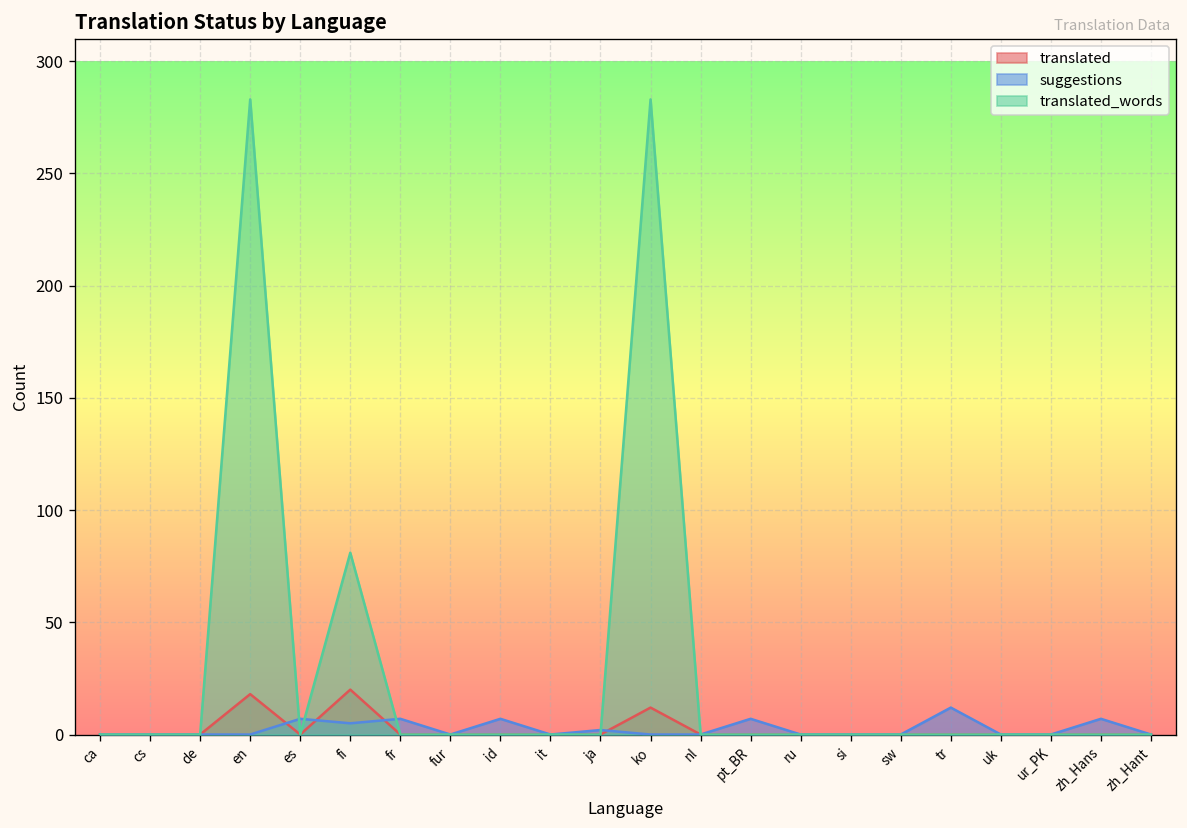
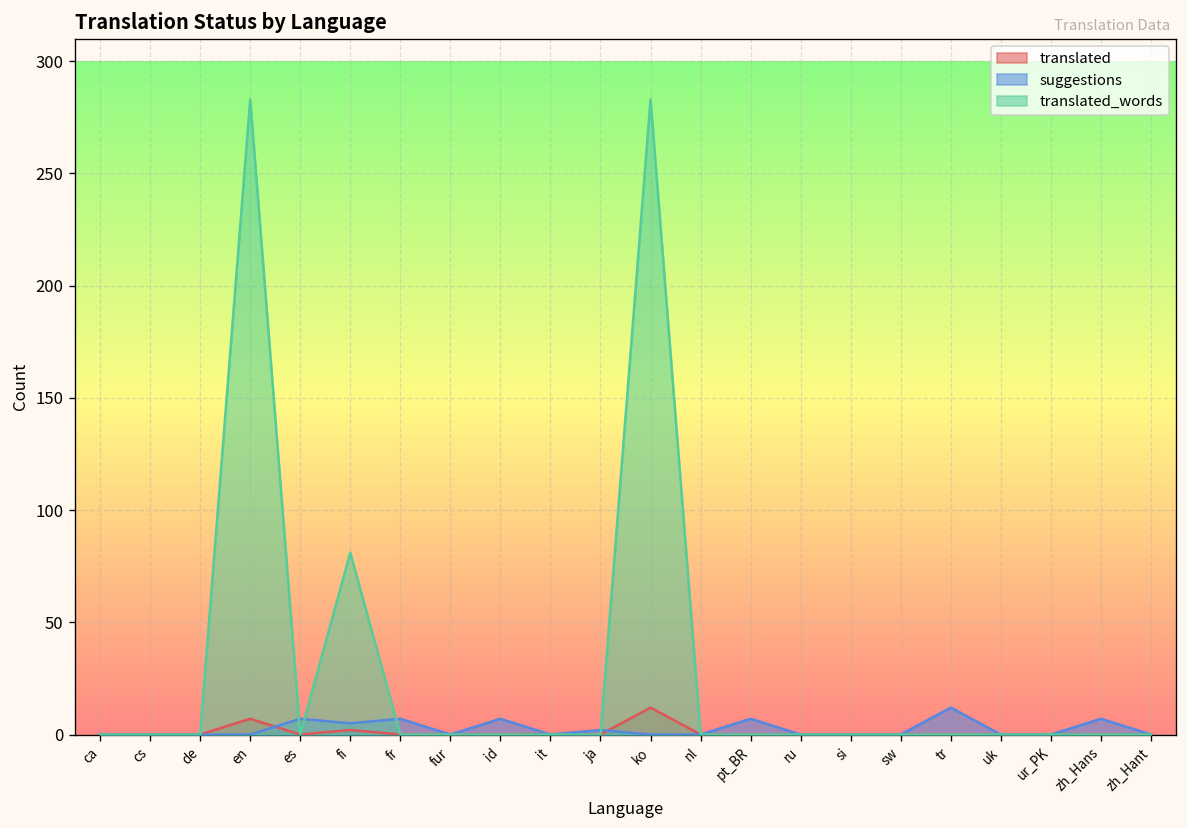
  {
    "translated": {
-     "en": 18,
-     "fi": 20,
+     "en": 7,
+     "fi": 2,
      "ko": 12
    },
    "suggestions": {
      "en": 0,
      "es": 7,
      "fi": 5,
      "fr": 7,
      "id": 7,
      "ja": 2,
      "ko": 0,
      "pt_BR": 7,
      "tr": 12,
      "zh_Hans": 7
    },
    "translated_words": {
      "en": 283,
      "fi": 81,
      "ko": 283
    }
  }
